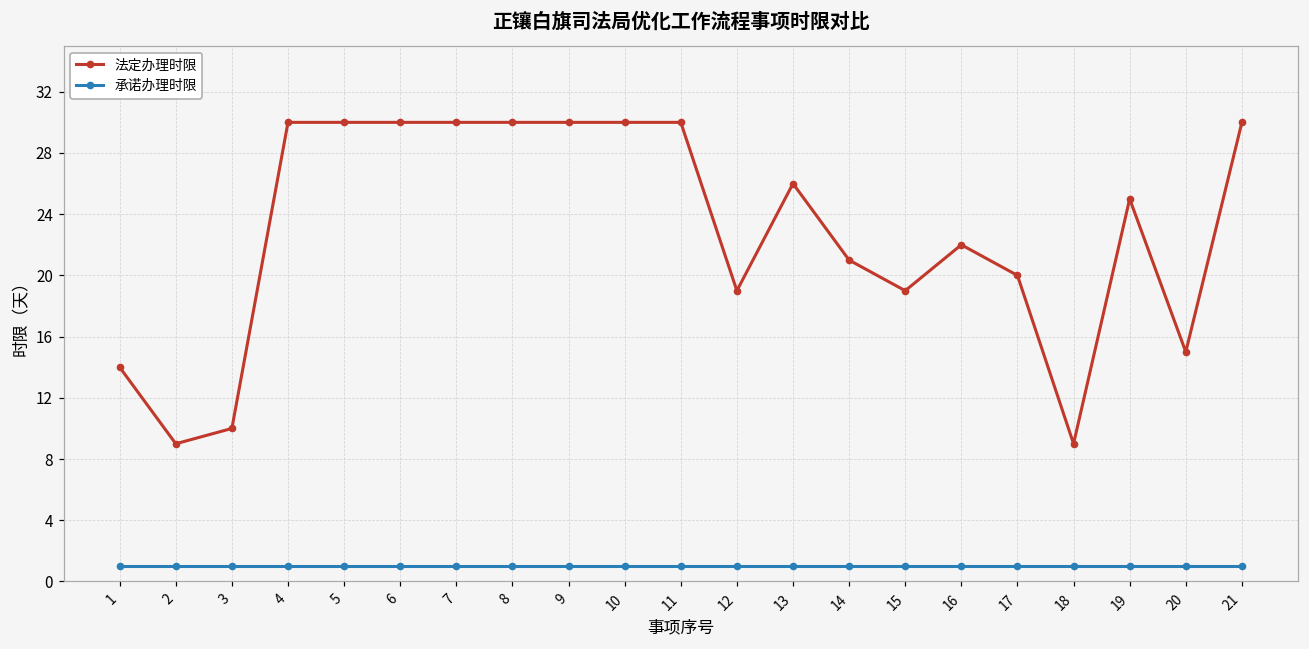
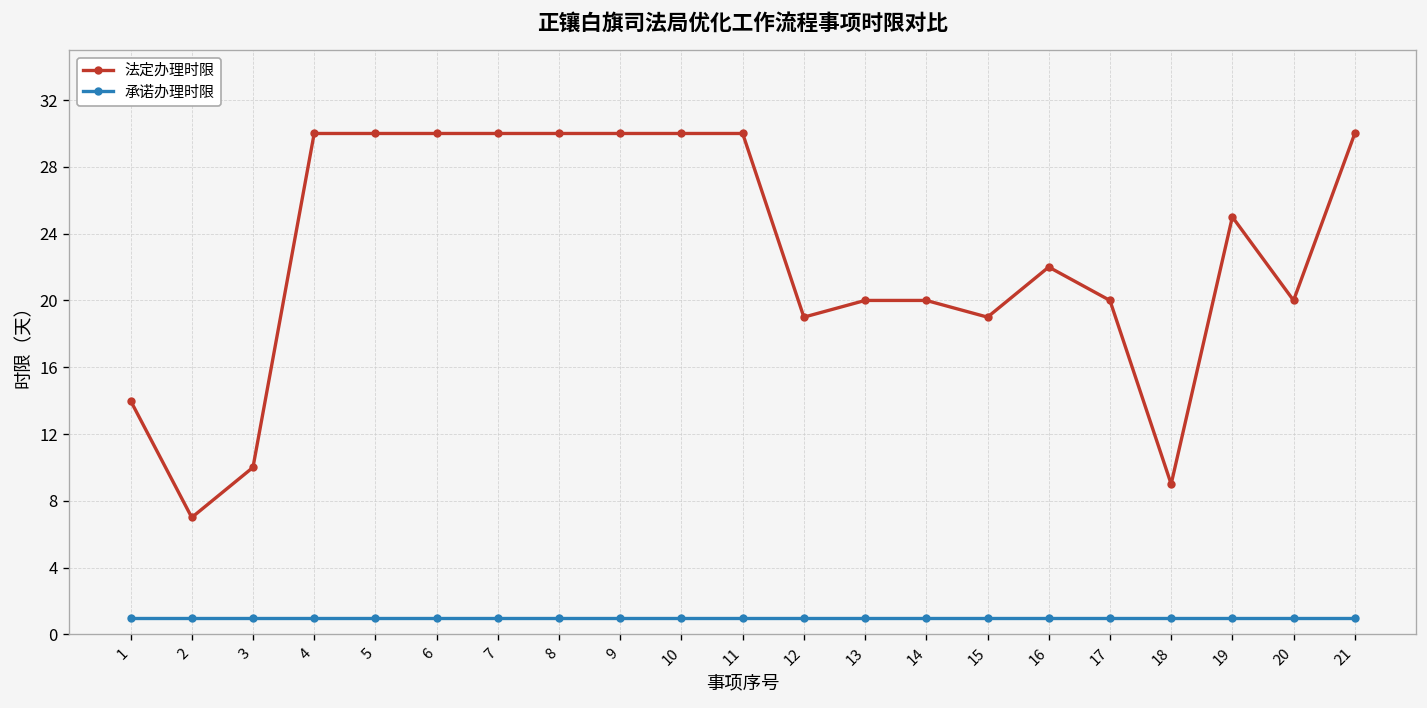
  {
    "法定办理时限": {
      "1": 14,
-     "2": 9,
+     "2": 7,
      "3": 10,
      "4": 30,
      "5": 30,
      "6": 30,
      "7": 30,
      "8": 30,
      "9": 30,
      "10": 30,
      "11": 30,
      "12": 19,
-     "13": 26,
-     "14": 21,
+     "13": 20,
+     "14": 20,
      "15": 19,
      "16": 22,
      "17": 20,
      "18": 9,
      "19": 25,
-     "20": 15,
+     "20": 20,
      "21": 30
    },
    "承诺办理时限": {
      "1": 1,
      "2": 1,
      "3": 1,
      "4": 1,
      "5": 1,
      "6": 1,
      "7": 1,
      "8": 1,
      "9": 1,
      "10": 1,
      "11": 1,
      "12": 1,
      "13": 1,
      "14": 1,
      "15": 1,
      "16": 1,
      "17": 1,
      "18": 1,
      "19": 1,
      "20": 1,
      "21": 1
    }
  }
